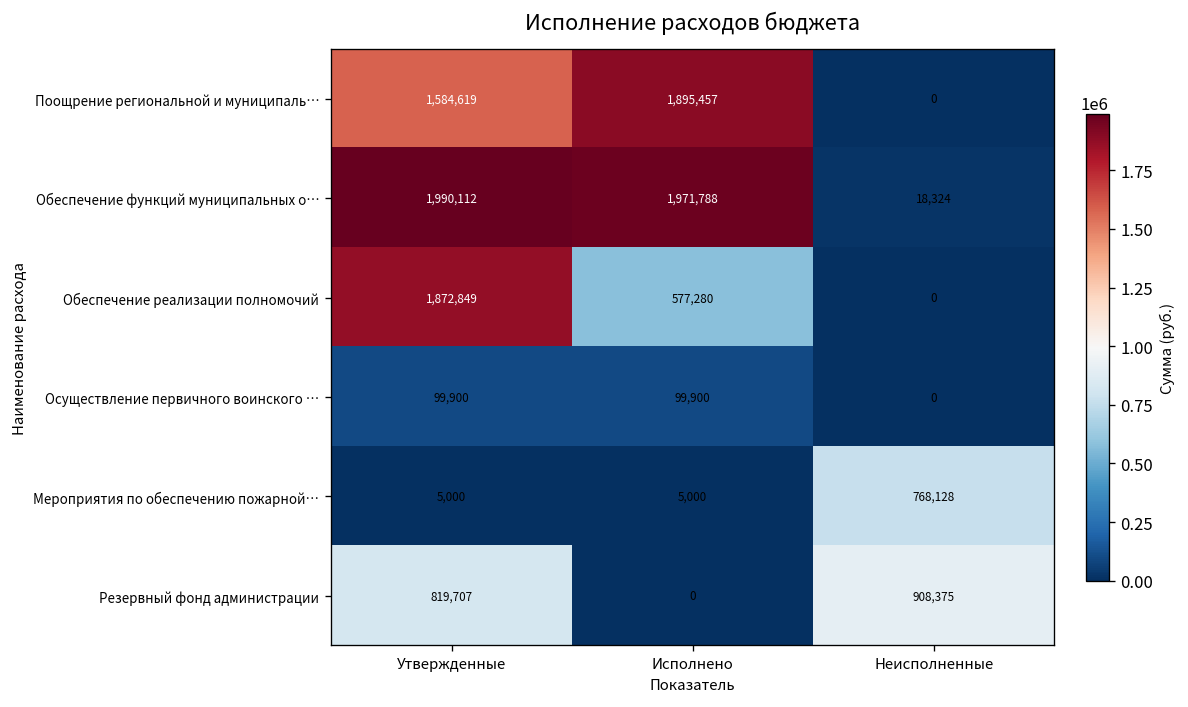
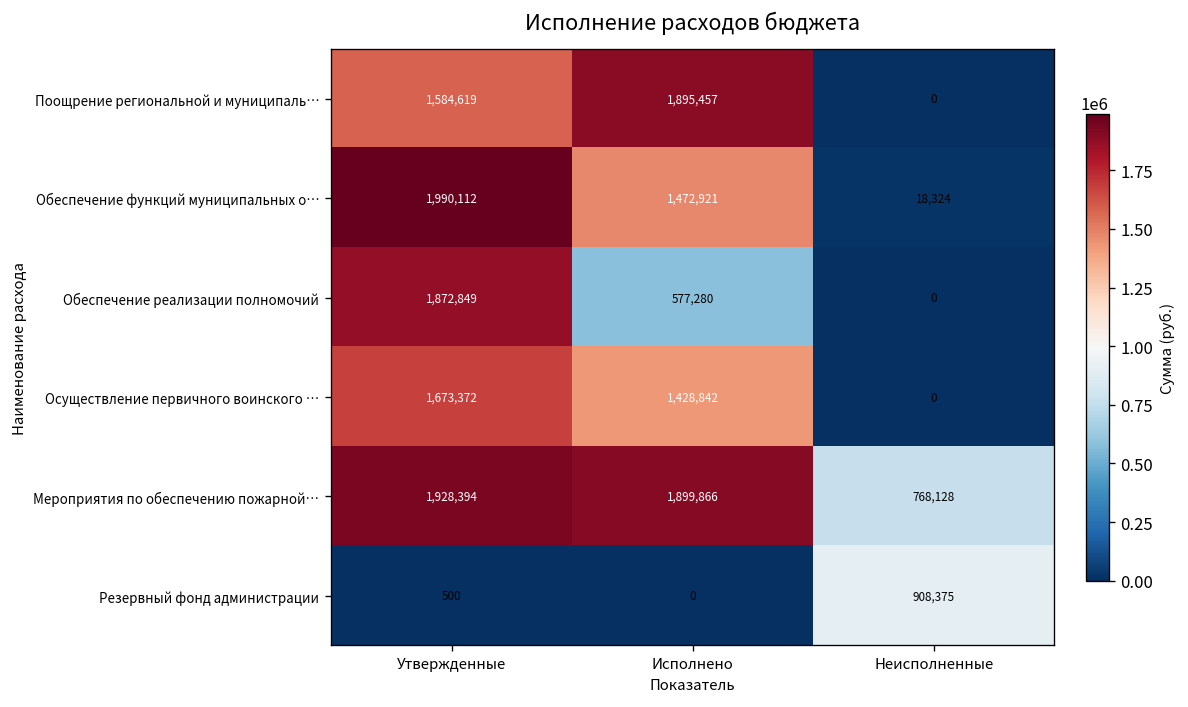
  {
    "Поощрение региональной и муниципаль…": {
      "Утвержденные": "1,584,619",
      "Исполнено": "1,895,457",
      "Неисполненные": "0"
    },
    "Обеспечение функций муниципальных о…": {
      "Утвержденные": "1,990,112",
-     "Исполнено": "1,971,788",
+     "Исполнено": "1,472,921",
      "Неисполненные": "18,324"
    },
    "Обеспечение реализации полномочий": {
      "Утвержденные": "1,872,849",
      "Исполнено": "577,280",
      "Неисполненные": "0"
    },
    "Осуществление первичного воинского …": {
-     "Утвержденные": "99,900",
-     "Исполнено": "99,900",
+     "Утвержденные": "1,673,372",
+     "Исполнено": "1,428,842",
      "Неисполненные": "0"
    },
    "Мероприятия по обеспечению пожарной…": {
-     "Утвержденные": "5,000",
-     "Исполнено": "5,000",
+     "Утвержденные": "1,928,394",
+     "Исполнено": "1,899,866",
      "Неисполненные": "768,128"
    },
    "Резервный фонд администрации": {
-     "Утвержденные": "819,707",
+     "Утвержденные": "500",
      "Исполнено": "0",
      "Неисполненные": "908,375"
    }
  }
